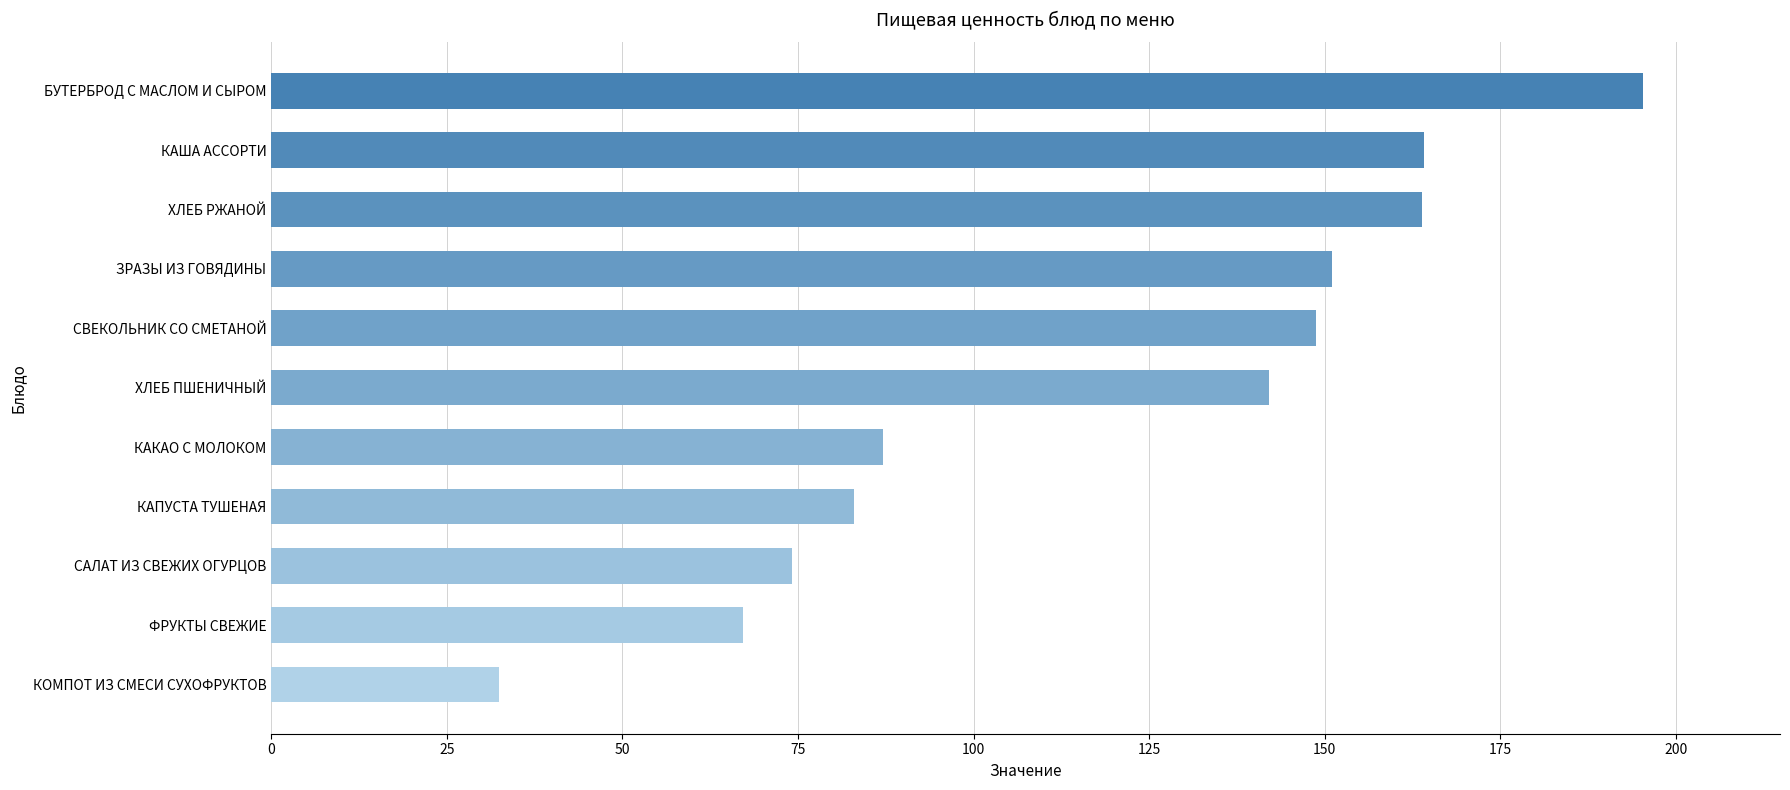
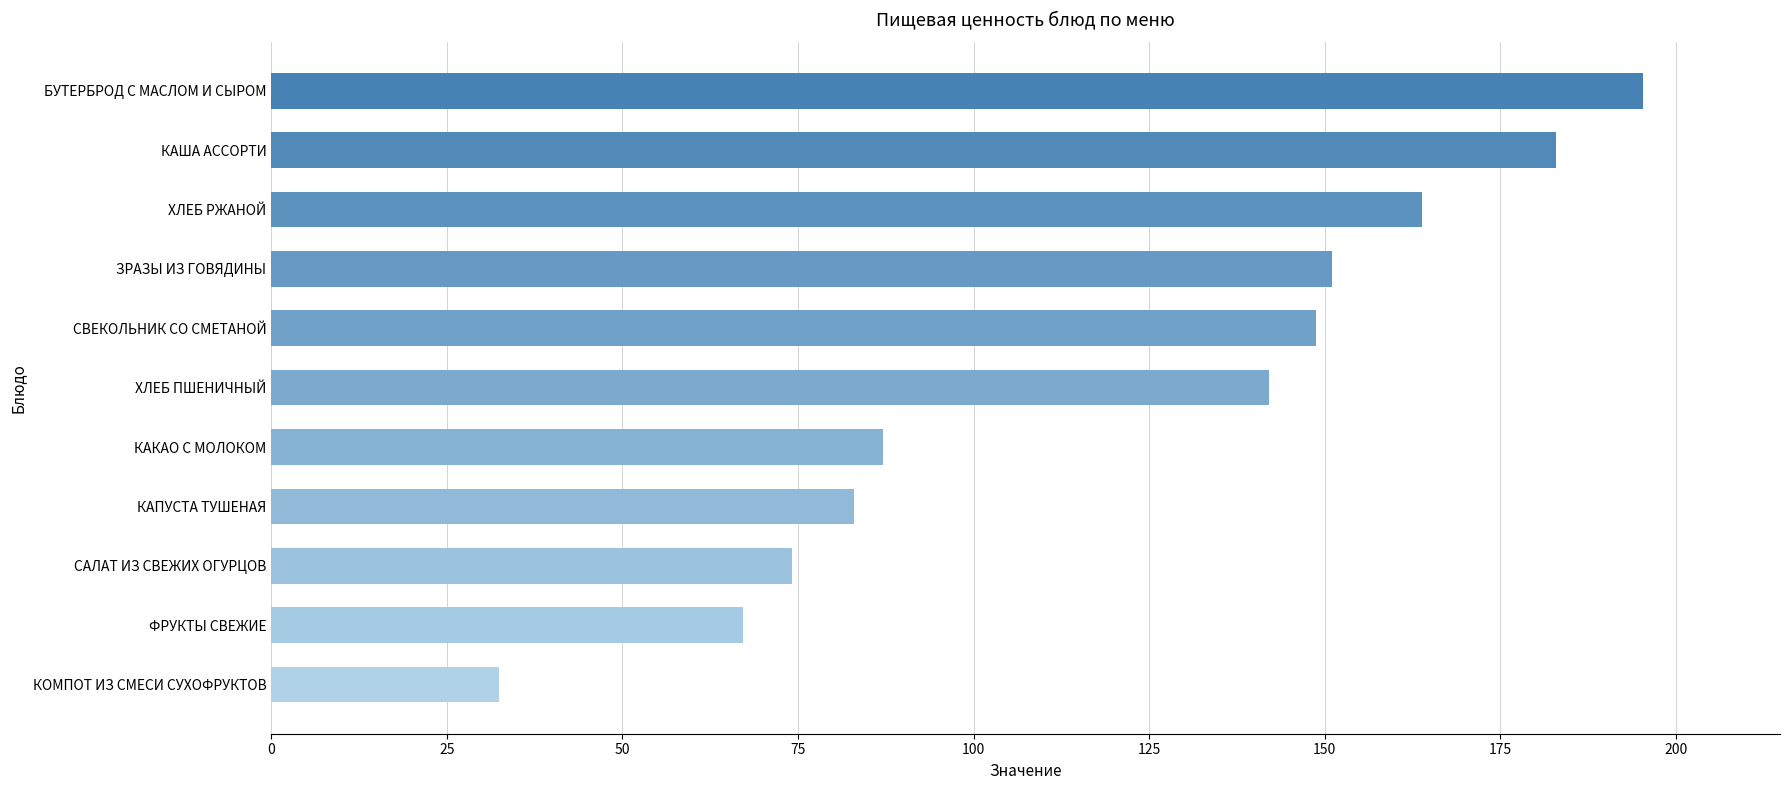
  {
    "БУТЕРБРОД С МАСЛОМ И СЫРОМ": 195,
-   "КАША АССОРТИ": 164,
+   "КАША АССОРТИ": 183,
    "ХЛЕБ РЖАНОЙ": 164,
    "ЗРАЗЫ ИЗ ГОВЯДИНЫ": 151,
    "СВЕКОЛЬНИК СО СМЕТАНОЙ": 149,
    "ХЛЕБ ПШЕНИЧНЫЙ": 142,
    "КАКАО С МОЛОКОМ": 87,
    "КАПУСТА ТУШЕНАЯ": 83,
    "САЛАТ ИЗ СВЕЖИХ ОГУРЦОВ": 74,
    "ФРУКТЫ СВЕЖИЕ": 67,
    "КОМПОТ ИЗ СМЕСИ СУХОФРУКТОВ": 33
  }
